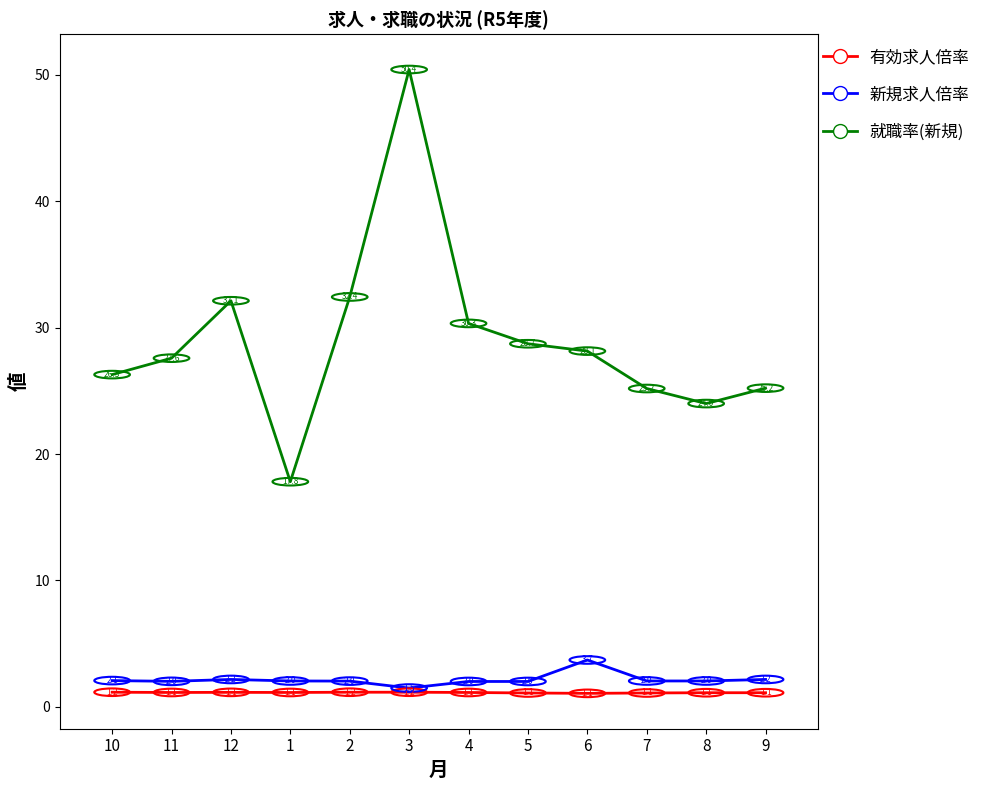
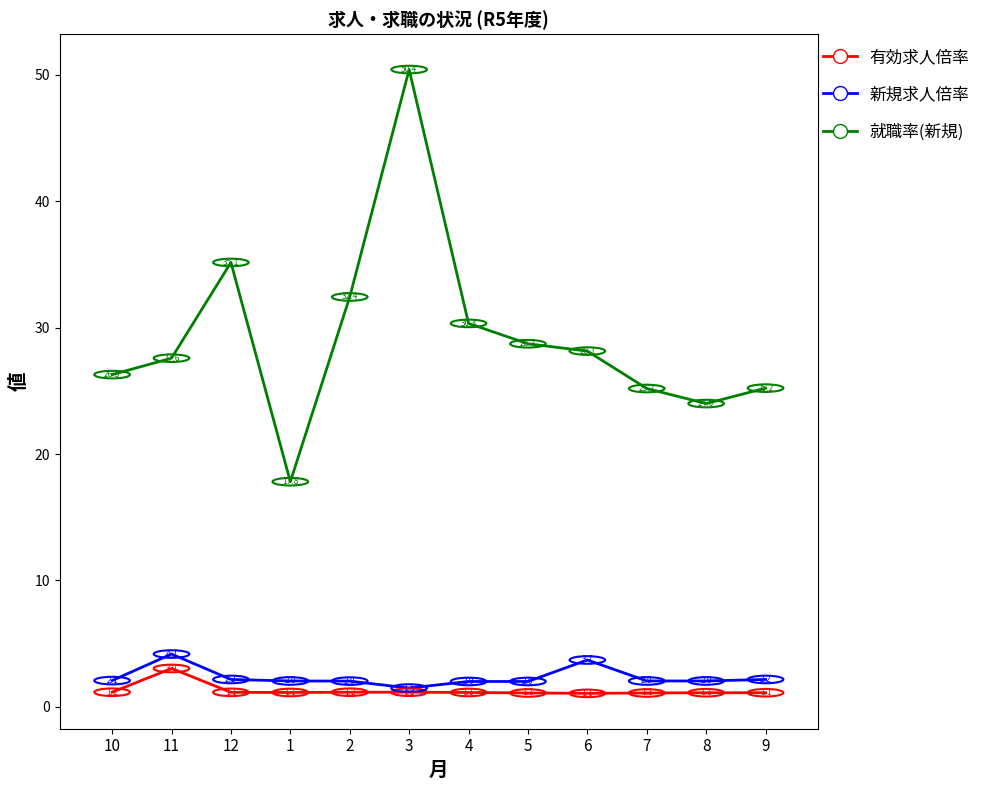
  {
    "有効求人倍率": {
-     "11": 1.1,
+     "11": 3.0,
      "12": 1.2,
      "1": 1.1,
      "4": 1.1,
      "6": 1.1
    },
    "新規求人倍率": {
-     "11": 2.0,
+     "11": 4.2,
      "12": 2.2,
      "4": 2.0,
      "5": 2.0
    },
    "就職率(新規)": {
      "10": 26.3,
      "11": 27.6,
-     "12": 32.1,
+     "12": 35.1,
      "1": 17.8,
      "2": 32.4,
      "3": 50.4,
      "6": 28.1,
      "7": 25.2,
      "9": 25.2
    }
  }
